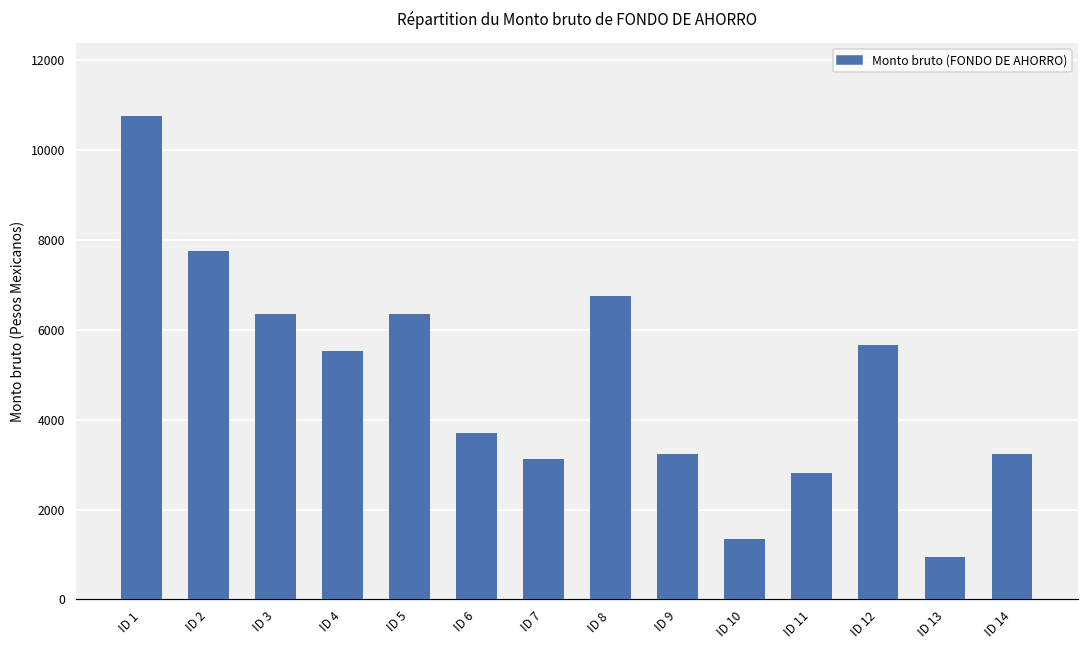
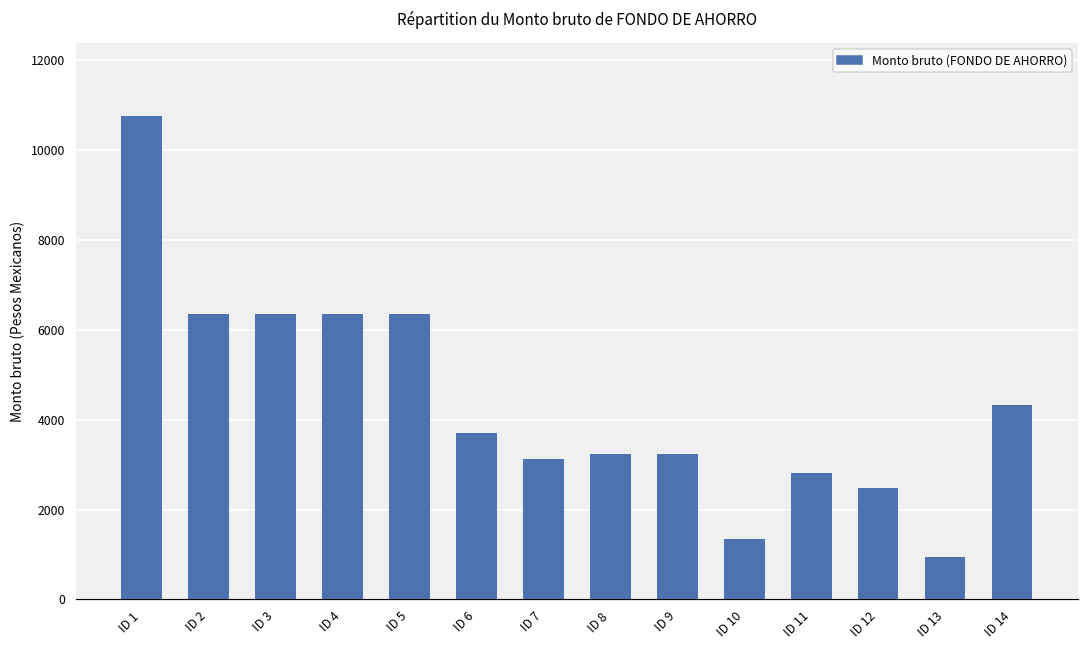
  {
    "ID 1": 10800,
-   "ID 2": 7700,
+   "ID 2": 6400,
    "ID 3": 6400,
-   "ID 4": 5500,
+   "ID 4": 6400,
    "ID 5": 6400,
    "ID 6": 3700,
    "ID 7": 3100,
-   "ID 8": 6800,
+   "ID 8": 3200,
    "ID 9": 3200,
    "ID 10": 1300,
    "ID 11": 2800,
-   "ID 12": 5700,
+   "ID 12": 2500,
    "ID 13": 900,
-   "ID 14": 3200
+   "ID 14": 4300
  }
